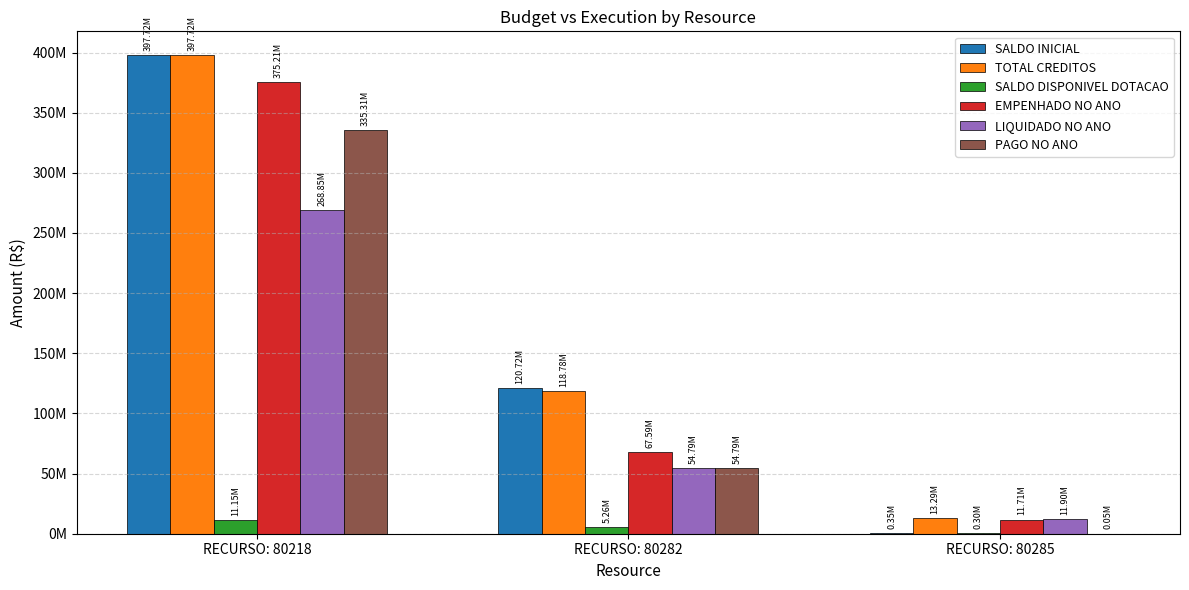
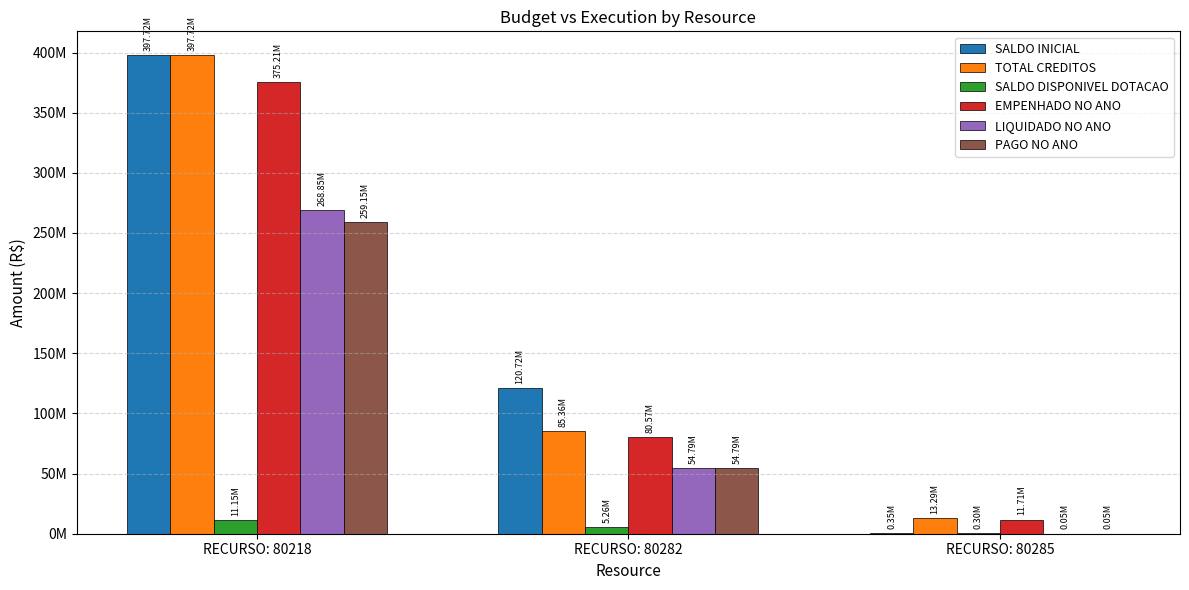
  {
    "SALDO INICIAL": {
      "RECURSO: 80218": "397.72M",
      "RECURSO: 80282": "120.72M",
      "RECURSO: 80285": "0.35M"
    },
    "TOTAL CREDITOS": {
      "RECURSO: 80218": "397.72M",
-     "RECURSO: 80282": "118.78M",
+     "RECURSO: 80282": "85.36M",
      "RECURSO: 80285": "13.29M"
    },
    "SALDO DISPONIVEL DOTACAO": {
      "RECURSO: 80218": "11.15M",
      "RECURSO: 80282": "5.26M",
      "RECURSO: 80285": "0.30M"
    },
    "EMPENHADO NO ANO": {
      "RECURSO: 80218": "375.21M",
-     "RECURSO: 80282": "67.59M",
+     "RECURSO: 80282": "80.57M",
      "RECURSO: 80285": "11.71M"
    },
    "LIQUIDADO NO ANO": {
      "RECURSO: 80218": "268.85M",
      "RECURSO: 80282": "54.79M",
-     "RECURSO: 80285": "11.90M"
+     "RECURSO: 80285": "0.05M"
    },
    "PAGO NO ANO": {
-     "RECURSO: 80218": "335.31M",
+     "RECURSO: 80218": "259.15M",
      "RECURSO: 80282": "54.79M",
      "RECURSO: 80285": "0.05M"
    }
  }
